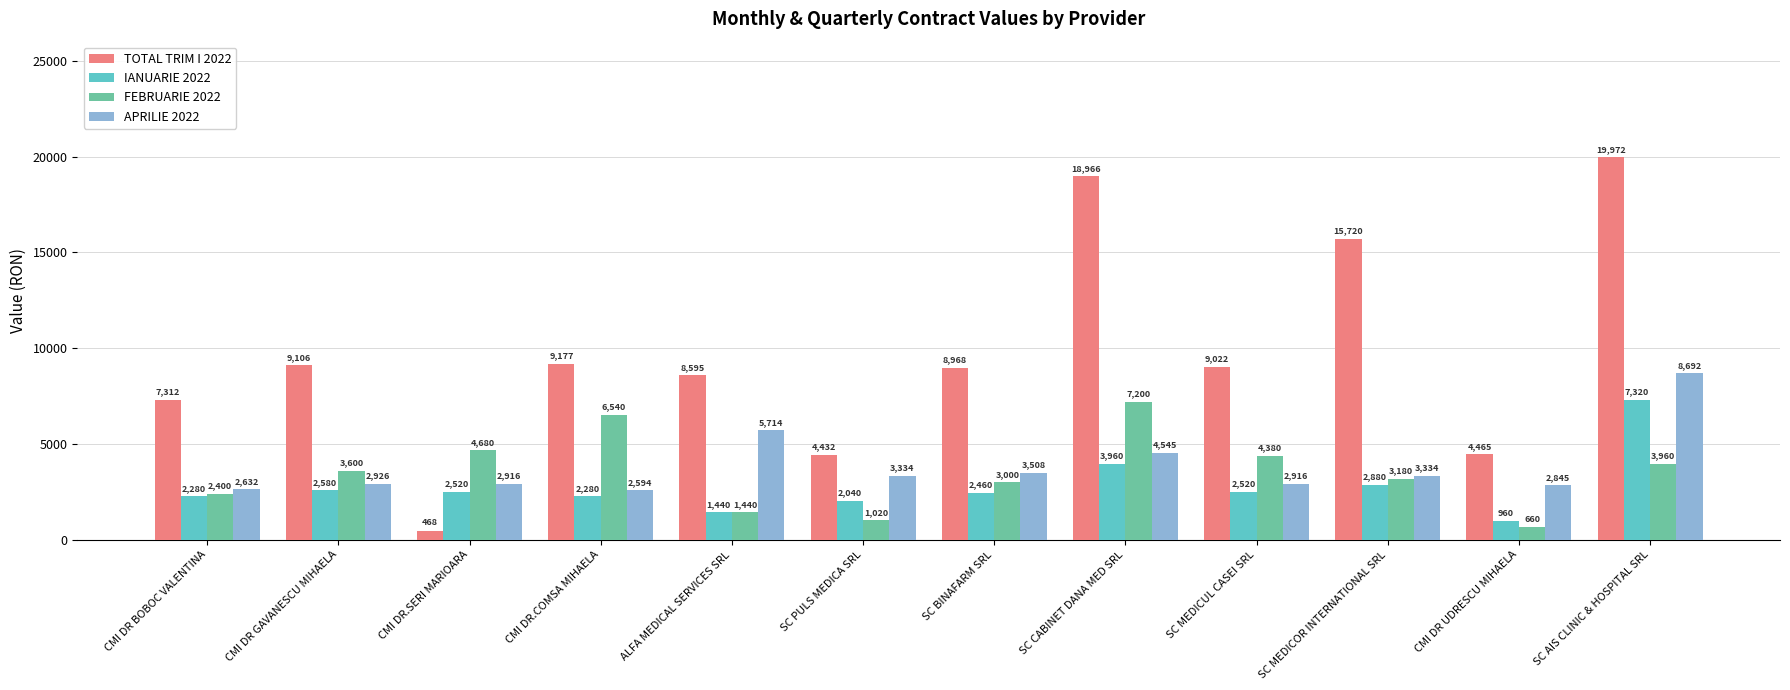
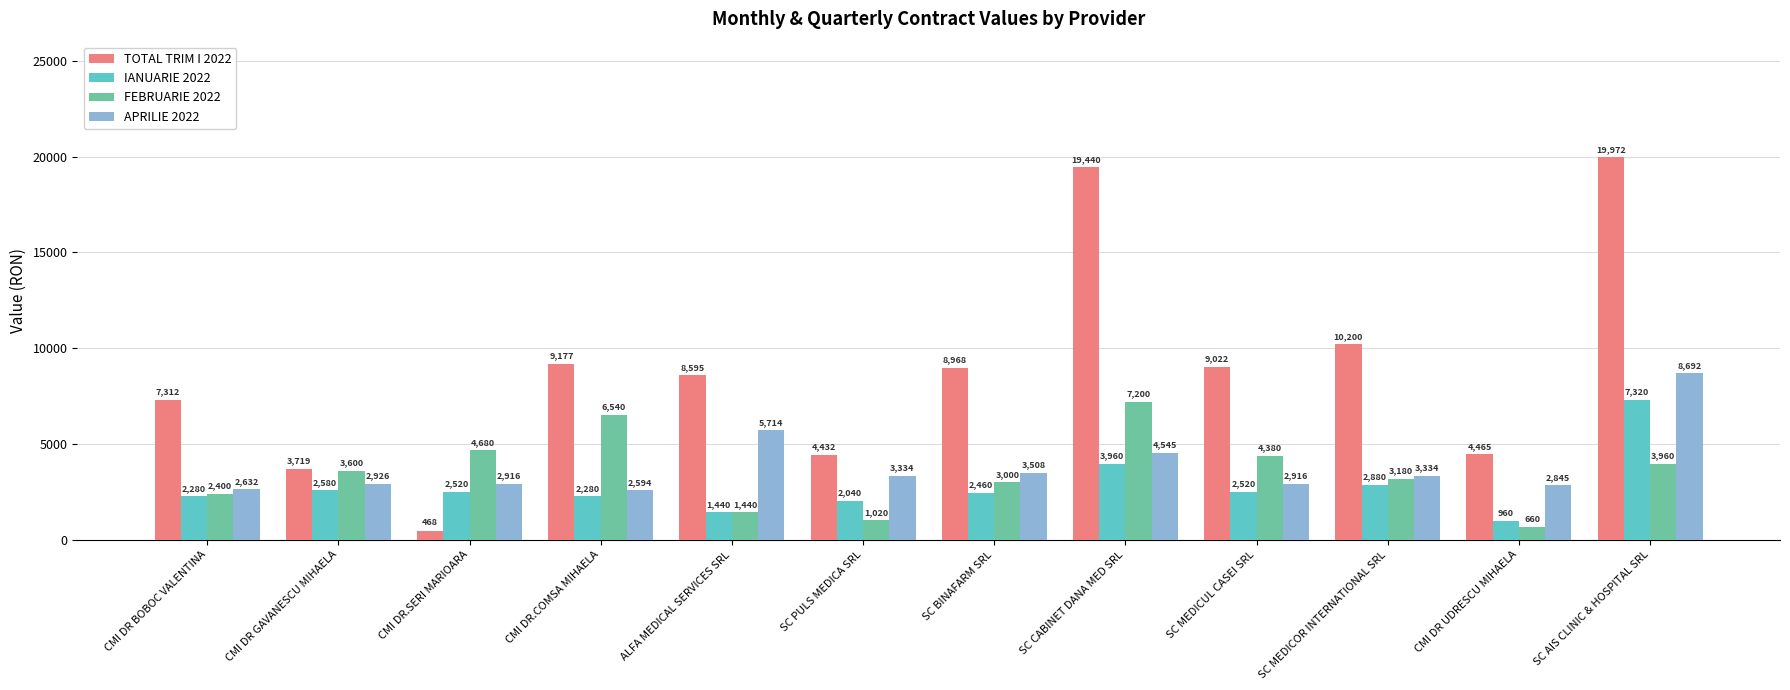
  {
    "TOTAL TRIM I 2022": {
      "CMI DR BOBOC VALENTINA": "7,312",
-     "CMI DR GAVANESCU MIHAELA": "9,106",
+     "CMI DR GAVANESCU MIHAELA": "3,719",
      "CMI DR.SERI MARIOARA": "468",
      "CMI DR.COMSA MIHAELA": "9,177",
      "ALFA MEDICAL SERVICES SRL": "8,595",
      "SC PULS MEDICA SRL": "4,432",
      "SC BINAFARM SRL": "8,968",
-     "SC CABINET DANA MED SRL": "18,966",
+     "SC CABINET DANA MED SRL": "19,440",
      "SC MEDICUL CASEI SRL": "9,022",
-     "SC MEDICOR INTERNATIONAL SRL": "15,720",
+     "SC MEDICOR INTERNATIONAL SRL": "10,200",
      "CMI DR UDRESCU MIHAELA": "4,465",
      "SC AIS CLINIC & HOSPITAL SRL": "19,972"
    }
  }
